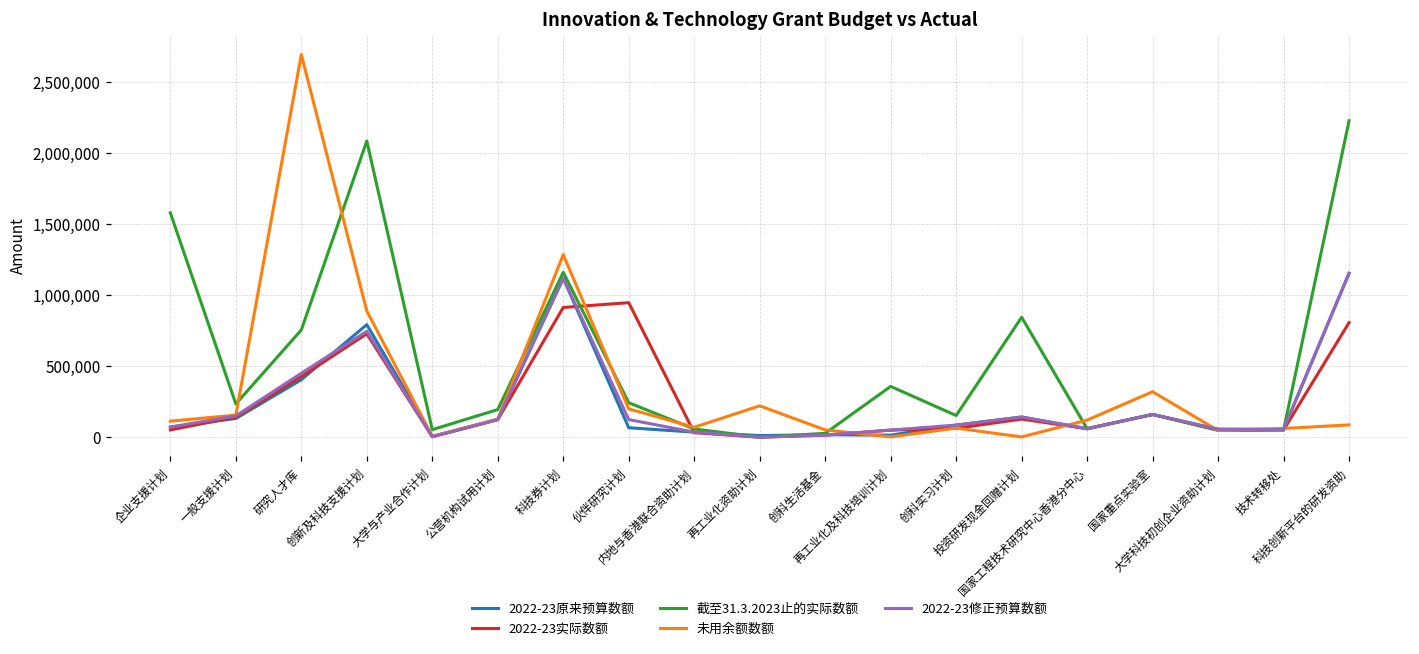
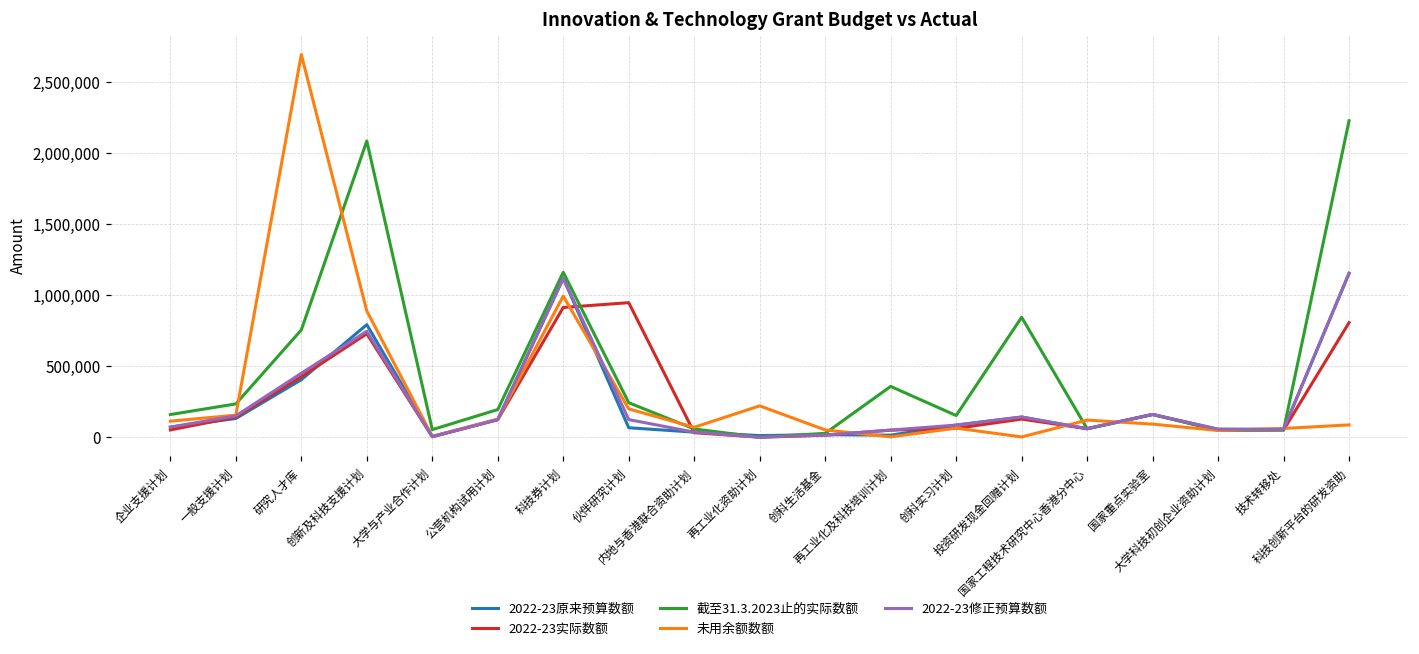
  {
    "2022-23原来预算数额": {
      "研究人才库": "400,000",
      "创新及科技支援计划": "790,000",
      "伙伴研究计划": "70,000"
    },
    "2022-23实际数额": {
      "企业支援计划": "50,000",
      "研究人才库": "430,000",
      "科技券计划": "910,000",
      "伙伴研究计划": "950,000",
      "科技创新平台的研发资助": "810,000"
    },
    "截至31.3.2023止的实际数额": {
-     "企业支援计划": "1,580,000",
+     "企业支援计划": "160,000",
      "一般支援计划": "230,000",
      "研究人才库": "750,000",
      "创新及科技支援计划": "2,080,000",
      "大学与产业合作计划": "50,000",
      "公营机构试用计划": "190,000",
      "科技券计划": "1,160,000",
      "伙伴研究计划": "240,000",
      "再工业化及科技培训计划": "360,000",
      "创科实习计划": "150,000",
      "投资研发现金回赠计划": "840,000",
      "科技创新平台的研发资助": "2,230,000"
    },
    "未用余额数额": {
      "企业支援计划": "110,000",
      "研究人才库": "2,690,000",
      "创新及科技支援计划": "890,000",
-     "科技券计划": "1,280,000",
+     "科技券计划": "990,000",
      "伙伴研究计划": "200,000",
      "再工业化资助计划": "220,000",
      "创科生活基金": "50,000",
      "投资研发现金回赠计划": "0",
      "国家工程技术研究中心香港分中心": "120,000",
-     "国家重点实验室": "320,000",
+     "国家重点实验室": "90,000",
      "科技创新平台的研发资助": "90,000"
    },
    "2022-23修正预算数额": {
      "研究人才库": "450,000",
      "伙伴研究计划": "120,000"
    }
  }
